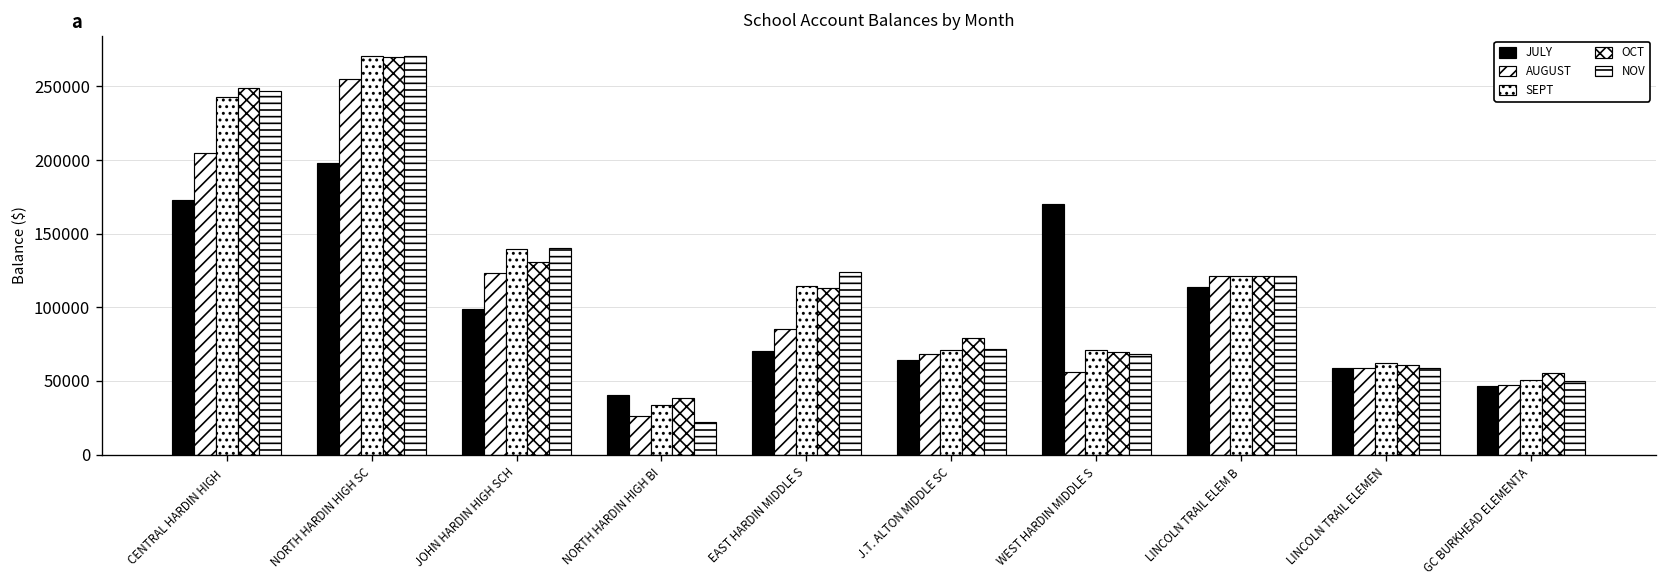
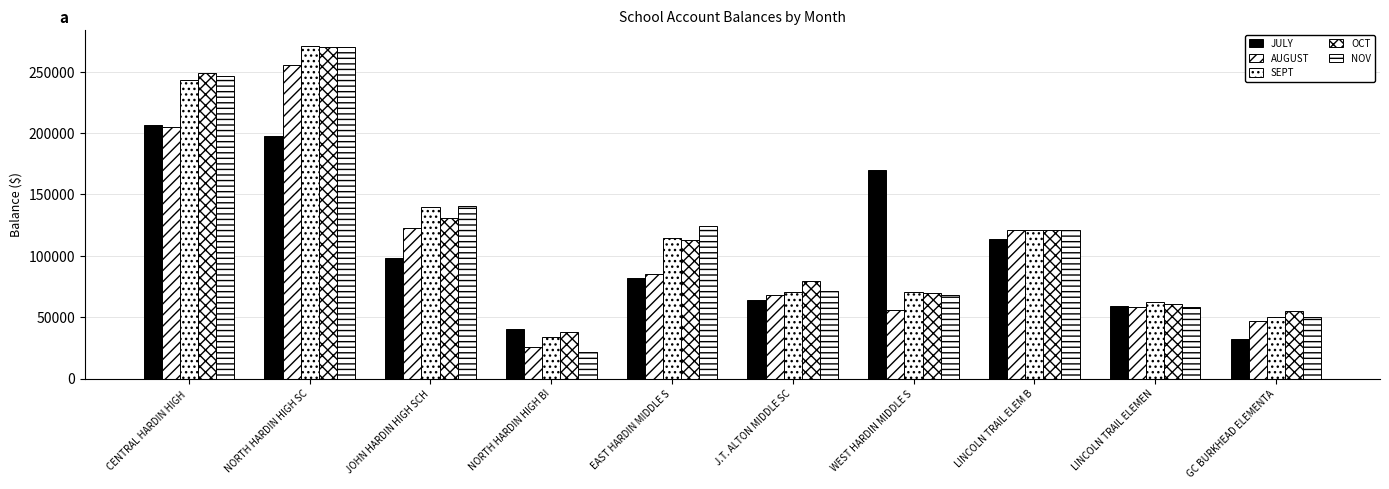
  {
    "JULY": {
-     "CENTRAL HARDIN HIGH": 173000,
+     "CENTRAL HARDIN HIGH": 207000,
      "NORTH HARDIN HIGH SC": 198000,
      "JOHN HARDIN HIGH SCH": 99000,
      "NORTH HARDIN HIGH BI": 40000,
-     "EAST HARDIN MIDDLE S": 71000,
+     "EAST HARDIN MIDDLE S": 82000,
      "J.T. ALTON MIDDLE SC": 64000,
      "WEST HARDIN MIDDLE S": 170000,
      "LINCOLN TRAIL ELEM B": 114000,
      "LINCOLN TRAIL ELEMEN": 59000,
-     "GC BURKHEAD ELEMENTA": 46000
+     "GC BURKHEAD ELEMENTA": 32000
    }
  }
